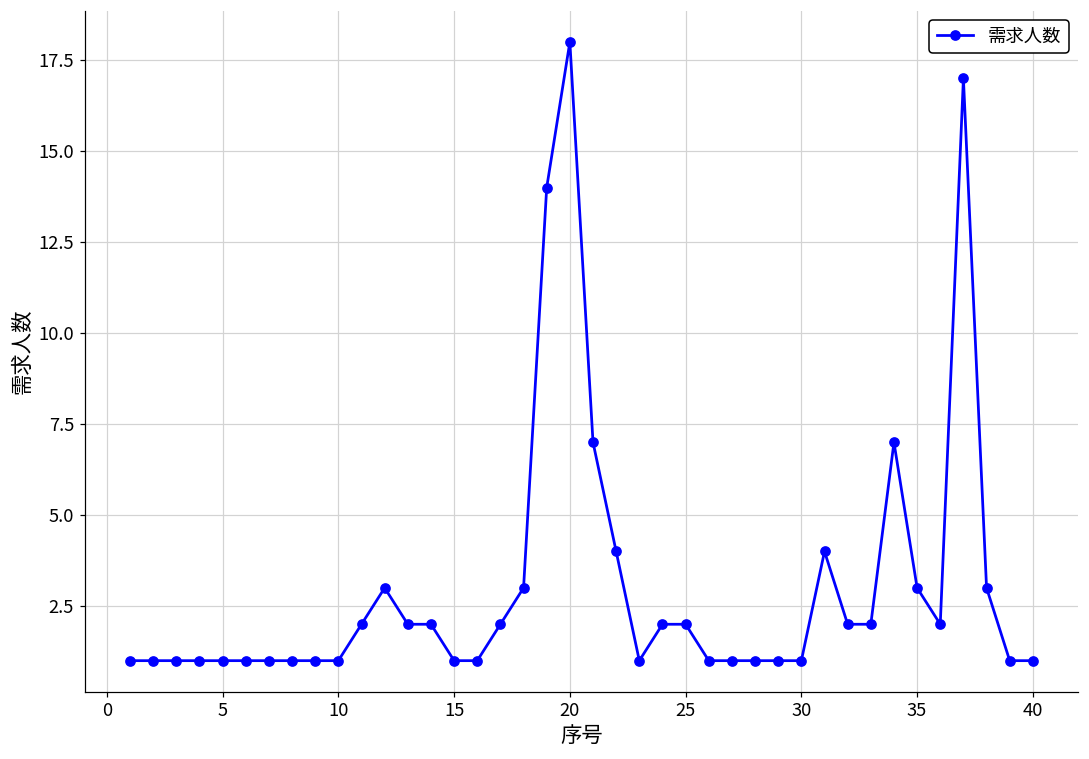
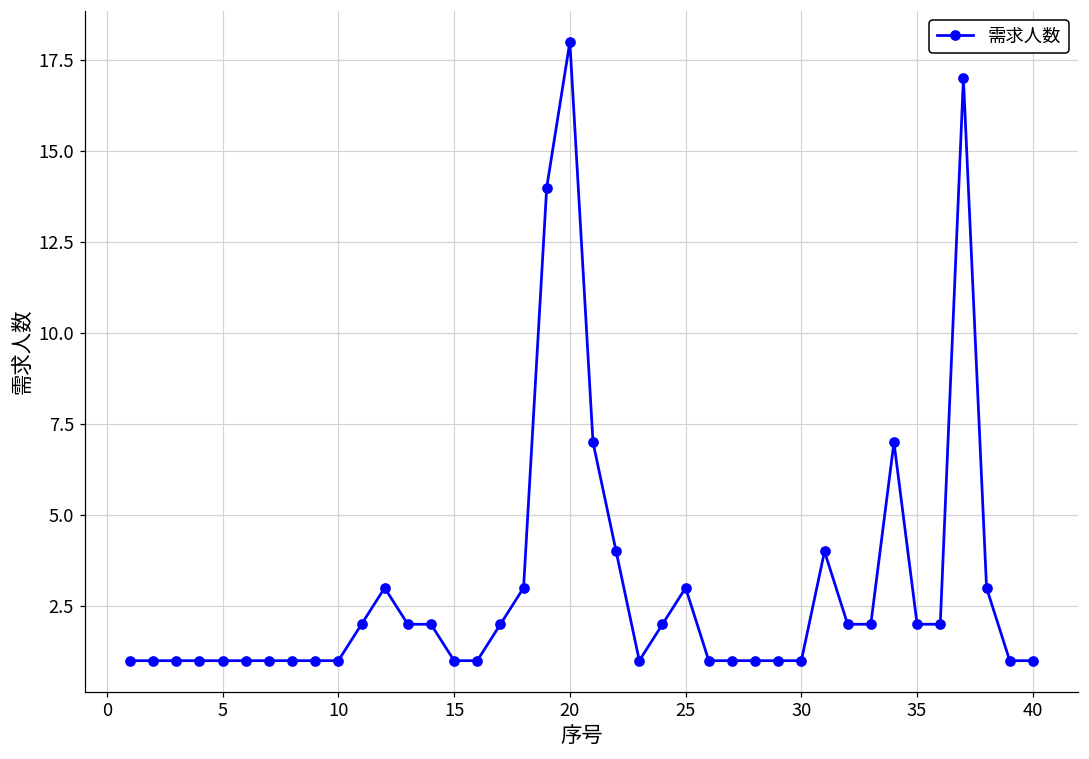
  {
    "5": 1,
    "10": 1,
    "15": 1,
    "20": 18,
-   "25": 2,
+   "25": 3,
    "30": 1,
-   "35": 3,
+   "35": 2,
    "40": 1
  }
